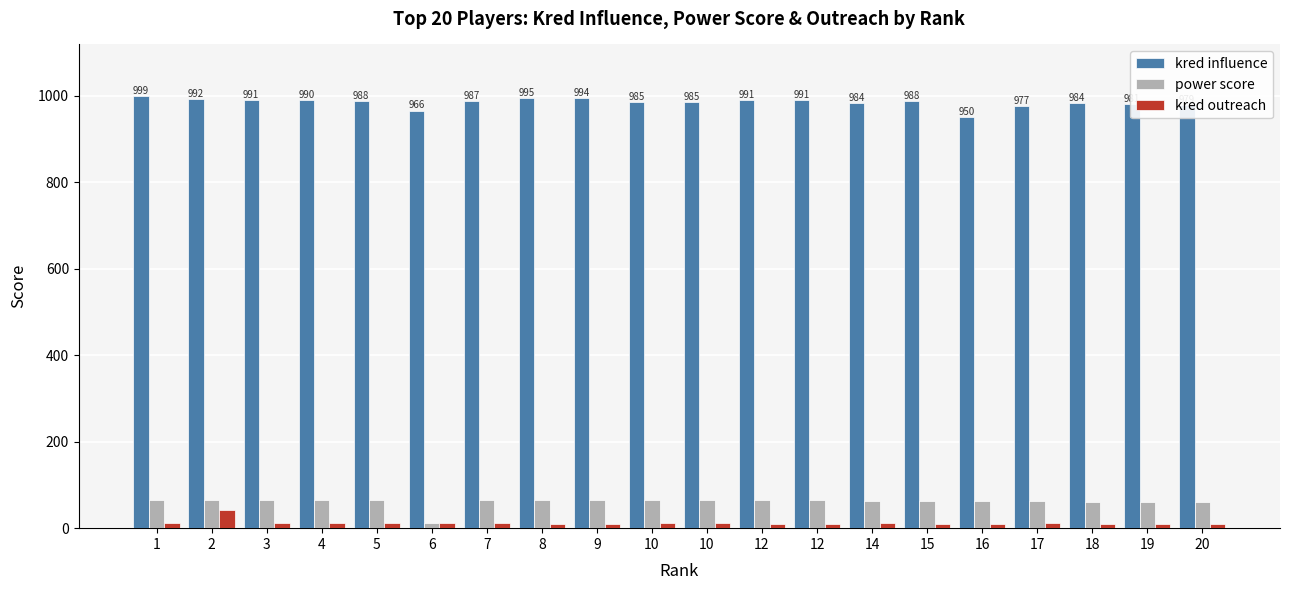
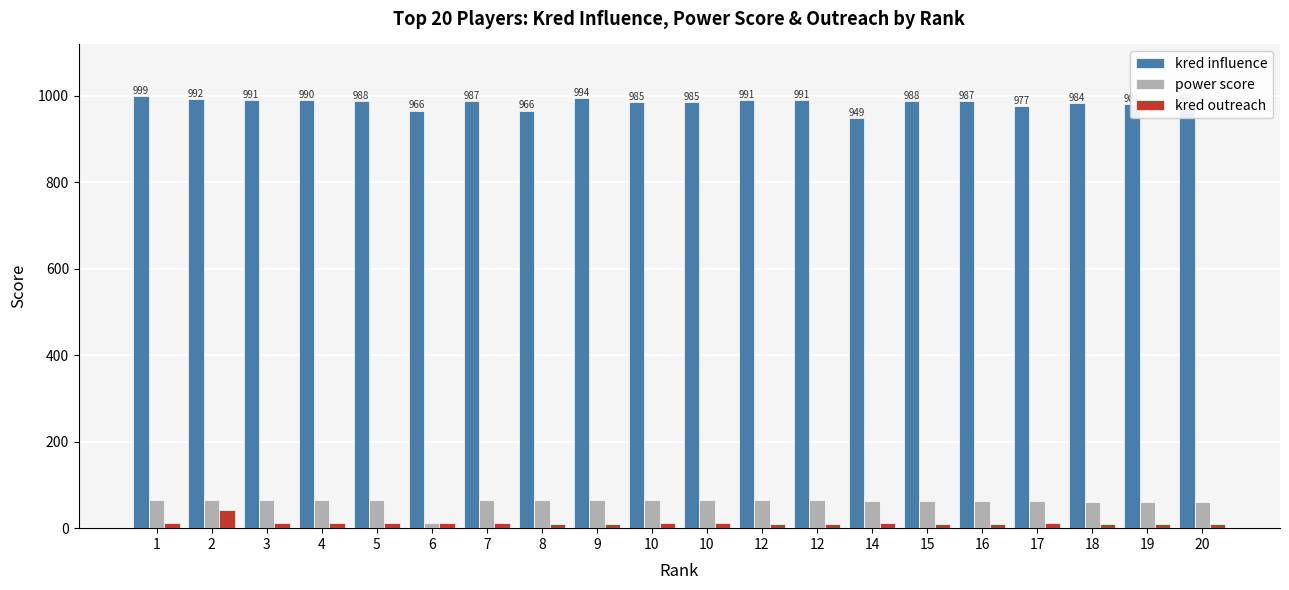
  {
    "kred influence": {
      "1": 999,
      "2": 992,
      "3": 991,
      "4": 990,
      "5": 988,
      "6": 966,
      "7": 987,
-     "8": 995,
+     "8": 966,
      "9": 994,
-     "14": 984,
+     "14": 949,
      "15": 988,
-     "16": 950,
+     "16": 987,
      "17": 977,
      "18": 984
    },
    "power score": {
      "1": 70,
      "2": 70,
      "3": 70,
      "4": 70,
      "5": 70,
      "6": 10,
      "7": 60,
      "8": 60,
      "9": 60,
      "14": 60,
      "15": 60,
      "16": 60,
      "17": 60,
      "18": 60,
      "19": 60,
      "20": 60
    },
    "kred outreach": {
      "1": 10,
      "2": 40,
      "3": 10,
      "4": 10,
      "5": 10,
      "6": 10,
      "7": 10,
      "8": 10,
      "9": 10,
      "14": 10,
      "15": 10,
      "16": 10,
      "17": 10,
      "18": 10,
      "19": 10,
      "20": 10
    }
  }
